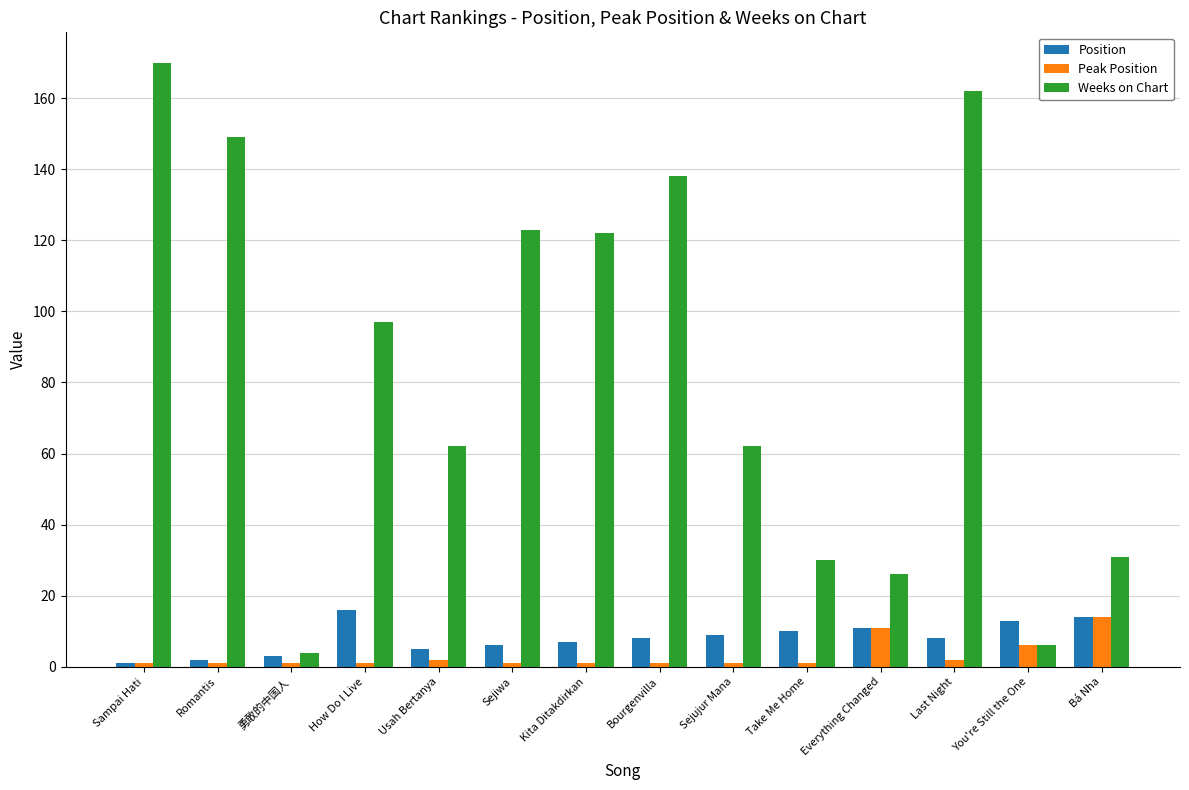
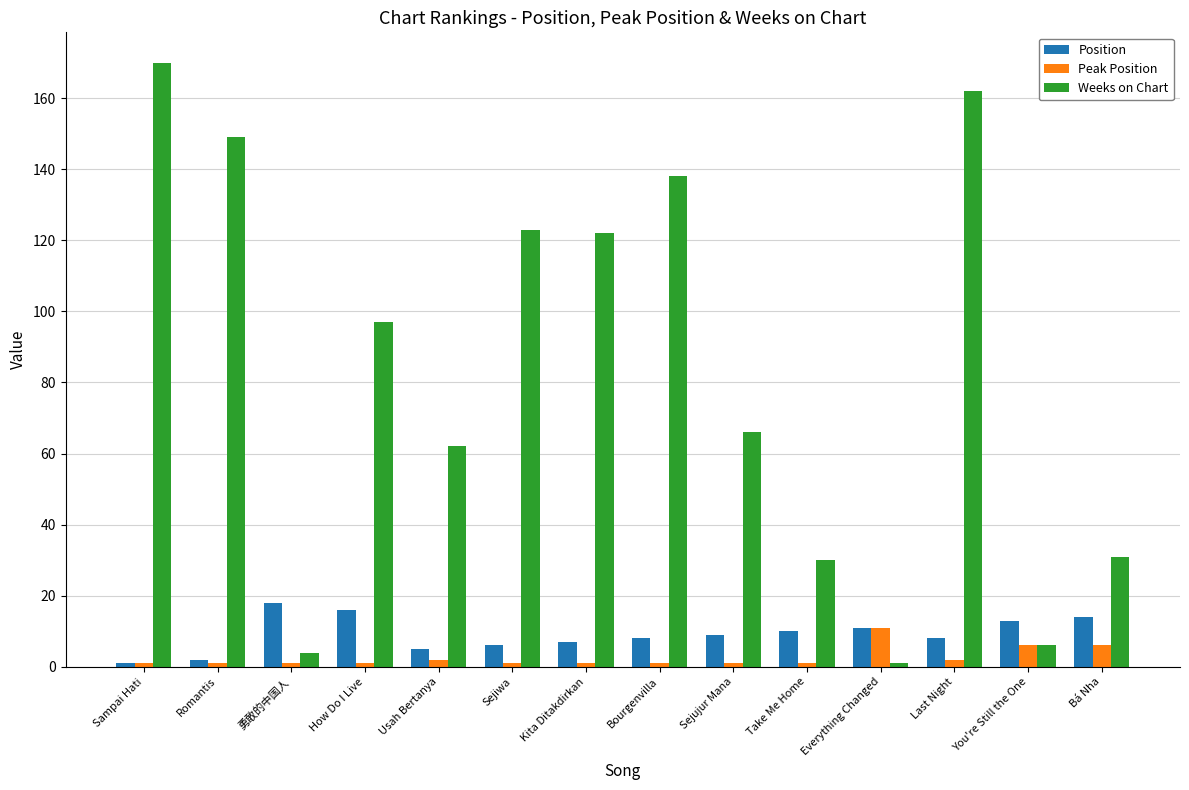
  {
    "Position": {
      "Sampai Hati": 1,
      "Romantis": 2,
-     "勇敢的中国人": 3,
+     "勇敢的中国人": 18,
      "How Do I Live": 16,
      "Usah Bertanya": 5,
      "Sejiwa": 6,
      "Kita Ditakdirkan": 7,
      "Bourgenvilla": 8,
      "Sejujur Mana": 9,
      "Take Me Home": 10,
      "Everything Changed": 11,
      "Last Night": 8,
      "You're Still the One": 13,
      "Bá Nha": 14
    },
    "Peak Position": {
      "Sampai Hati": 1,
      "Romantis": 1,
      "勇敢的中国人": 1,
      "How Do I Live": 1,
      "Usah Bertanya": 2,
      "Sejiwa": 1,
      "Kita Ditakdirkan": 1,
      "Bourgenvilla": 1,
      "Sejujur Mana": 1,
      "Take Me Home": 1,
      "Everything Changed": 11,
      "Last Night": 2,
      "You're Still the One": 6,
-     "Bá Nha": 14
+     "Bá Nha": 6
    },
    "Weeks on Chart": {
      "Sampai Hati": 170,
      "Romantis": 149,
      "勇敢的中国人": 4,
      "How Do I Live": 97,
      "Usah Bertanya": 62,
      "Sejiwa": 123,
      "Kita Ditakdirkan": 122,
      "Bourgenvilla": 138,
-     "Sejujur Mana": 62,
+     "Sejujur Mana": 66,
      "Take Me Home": 30,
-     "Everything Changed": 26,
+     "Everything Changed": 1,
      "Last Night": 162,
      "You're Still the One": 6,
      "Bá Nha": 31
    }
  }
